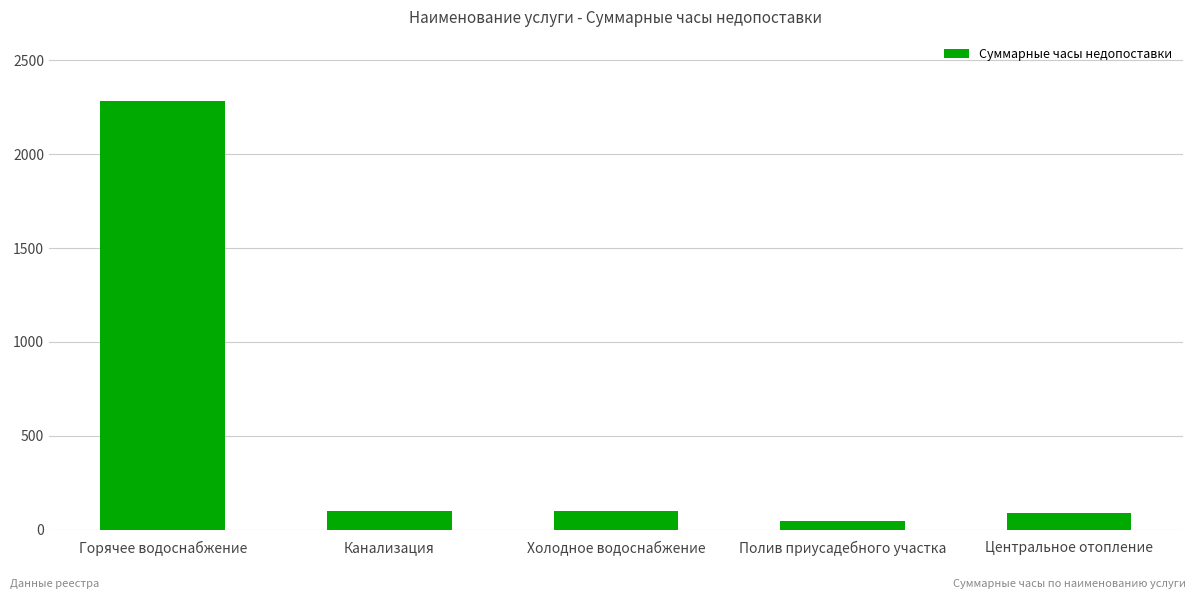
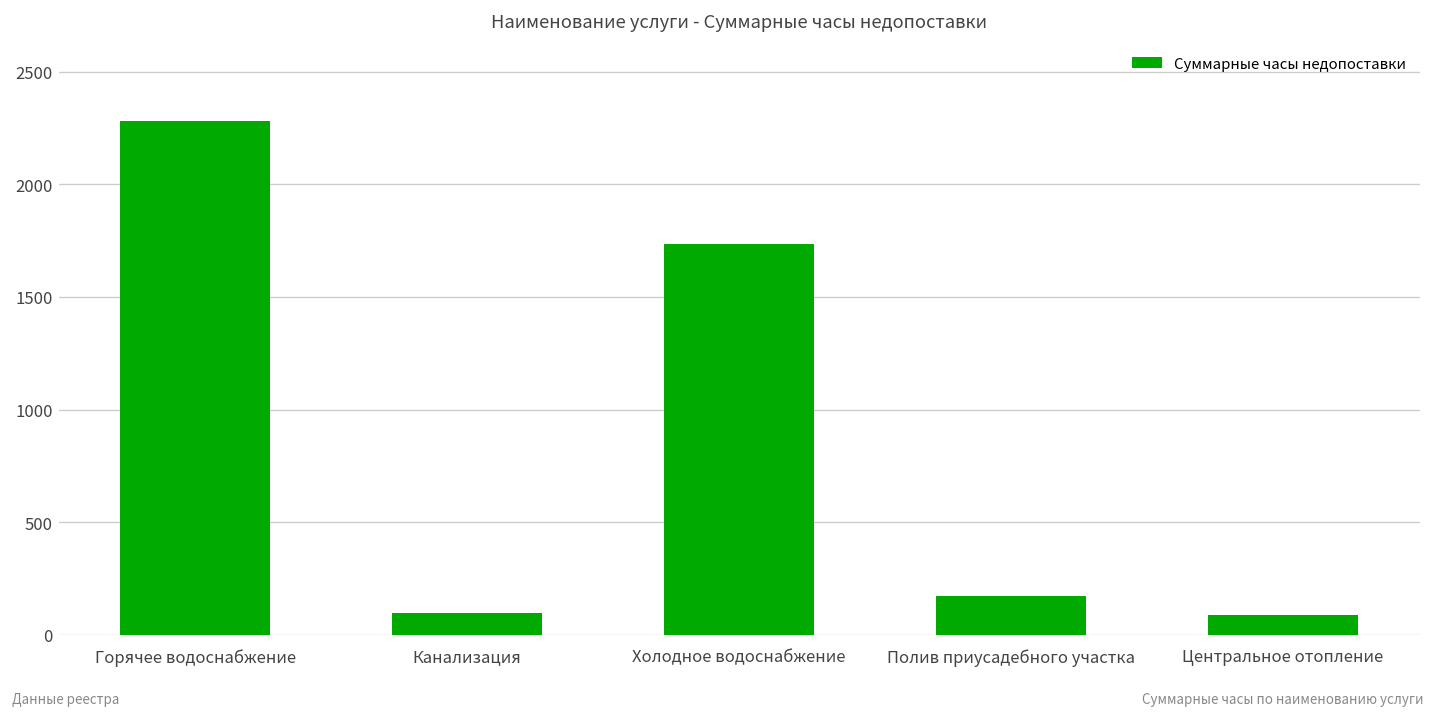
  {
    "Горячее водоснабжение": 2280,
    "Канализация": 100,
-   "Холодное водоснабжение": 100,
-   "Полив приусадебного участка": 50,
+   "Холодное водоснабжение": 1740,
+   "Полив приусадебного участка": 170,
    "Центральное отопление": 90
  }
